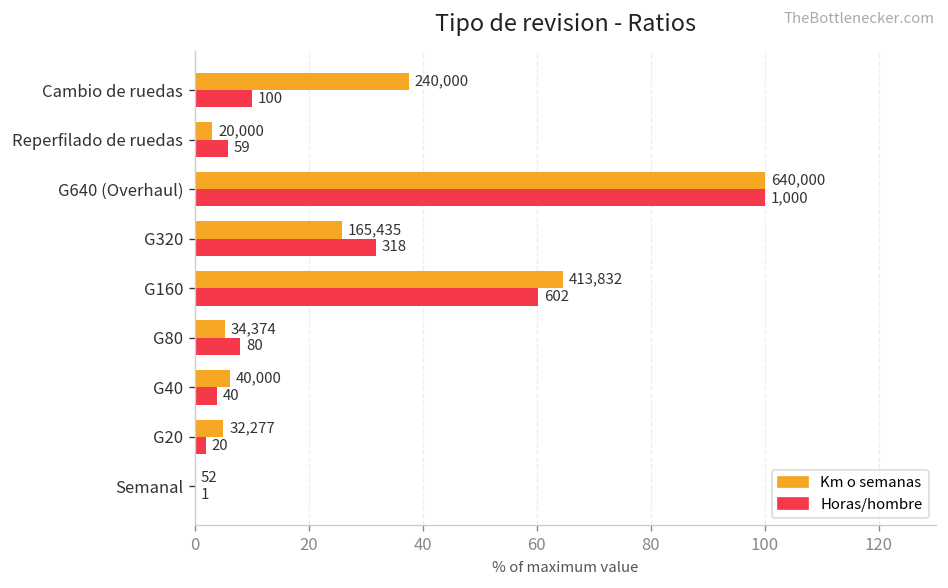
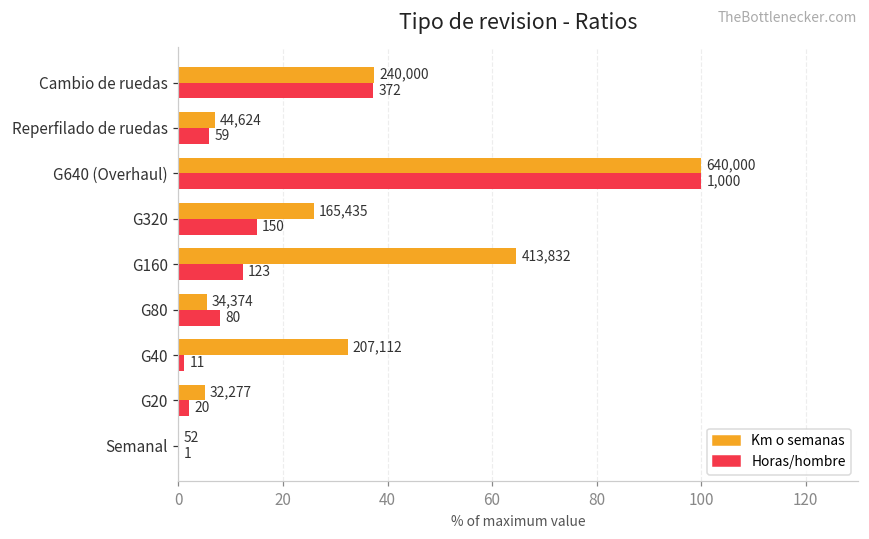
  {
    "Km o semanas": {
-     "Reperfilado de ruedas": "20,000",
-     "G40": "40,000"
+     "Reperfilado de ruedas": "44,624",
+     "G40": "207,112"
    },
    "Horas/hombre": {
-     "Cambio de ruedas": "100",
-     "G320": "318",
-     "G160": "602",
-     "G40": "40"
+     "Cambio de ruedas": "372",
+     "G320": "150",
+     "G160": "123",
+     "G40": "11"
    }
  }
